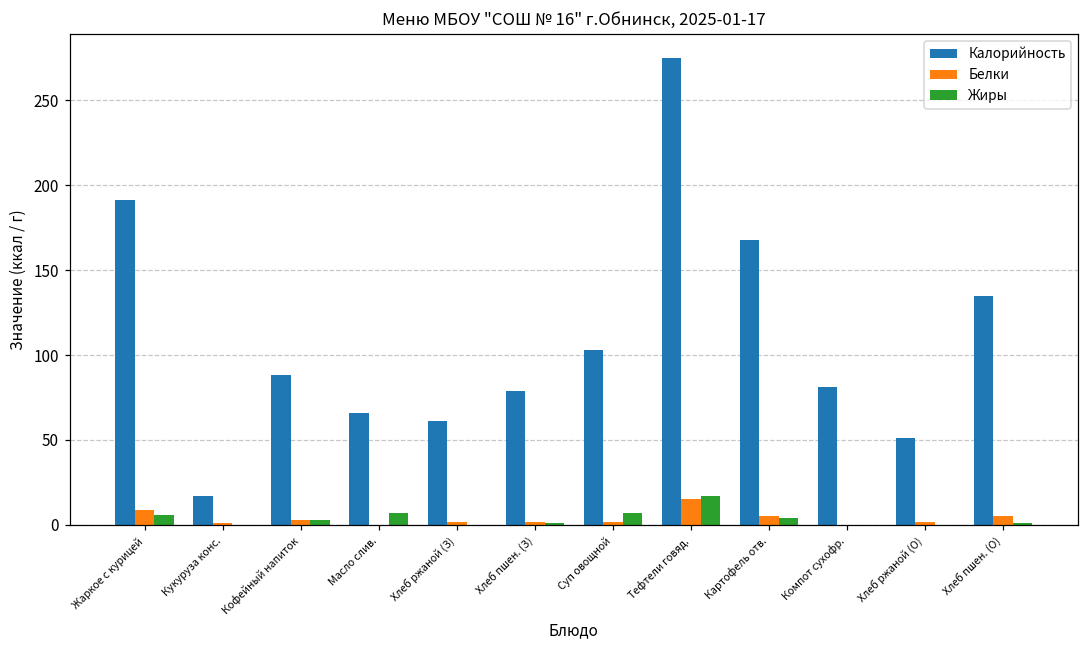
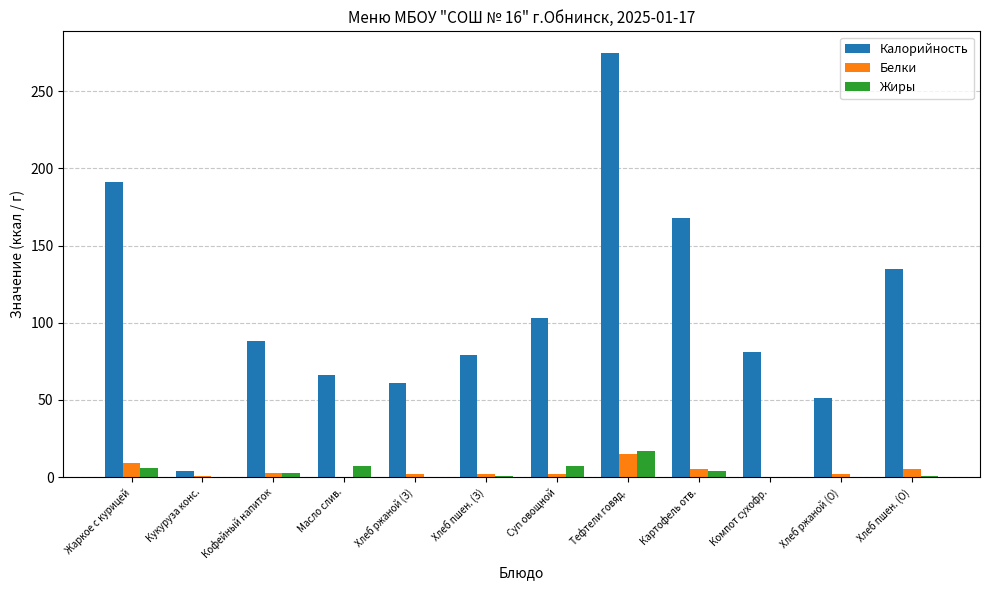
  {
    "Калорийность": {
      "Жаркое с курицей": 191,
-     "Кукуруза конс.": 17,
+     "Кукуруза конс.": 4,
      "Кофейный напиток": 88,
      "Масло слив.": 66,
      "Хлеб ржаной (З)": 61,
      "Хлеб пшен. (З)": 79,
      "Суп овощной": 103,
      "Тефтели говяд.": 275,
      "Картофель отв.": 168,
      "Компот сухофр.": 81,
      "Хлеб ржаной (О)": 51,
      "Хлеб пшен. (О)": 135
    },
    "Белки": {
      "Жаркое с курицей": 9,
      "Кофейный напиток": 3,
      "Масло слив.": 0,
      "Хлеб ржаной (З)": 2,
      "Хлеб пшен. (З)": 2,
      "Суп овощной": 2,
      "Тефтели говяд.": 15,
      "Картофель отв.": 5,
      "Компот сухофр.": 0,
      "Хлеб ржаной (О)": 2,
      "Хлеб пшен. (О)": 5
    },
    "Жиры": {
      "Жаркое с курицей": 6,
      "Кукуруза конс.": 0,
      "Кофейный напиток": 3,
      "Масло слив.": 7,
      "Хлеб ржаной (З)": 0,
      "Суп овощной": 7,
      "Тефтели говяд.": 17,
      "Картофель отв.": 4,
      "Компот сухофр.": 0,
      "Хлеб ржаной (О)": 0
    }
  }
